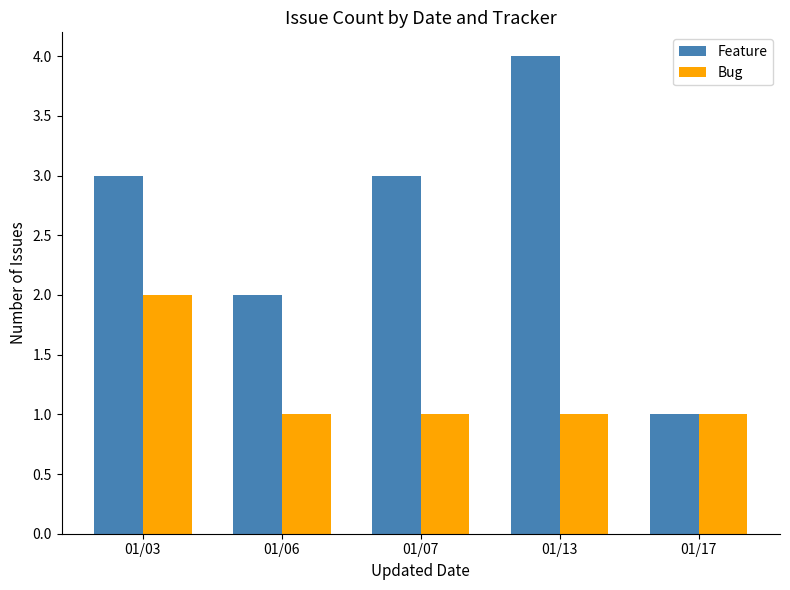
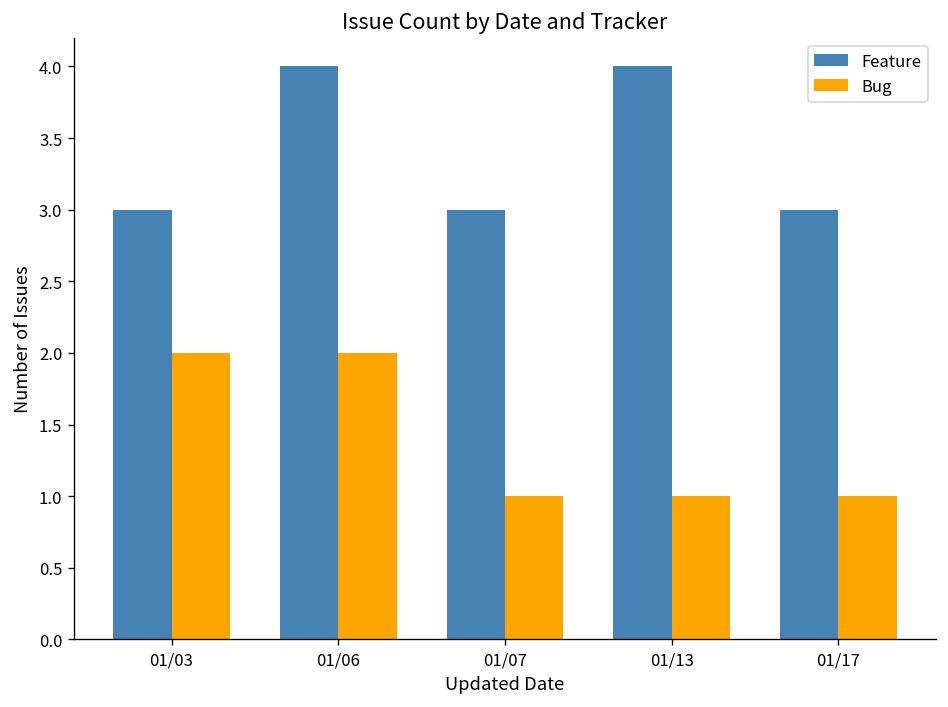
  {
    "Feature": {
      "01/03": 3,
-     "01/06": 2,
+     "01/06": 4,
      "01/07": 3,
      "01/13": 4,
-     "01/17": 1
+     "01/17": 3
    },
    "Bug": {
      "01/03": 2,
-     "01/06": 1,
+     "01/06": 2,
      "01/07": 1,
      "01/13": 1,
      "01/17": 1
    }
  }
